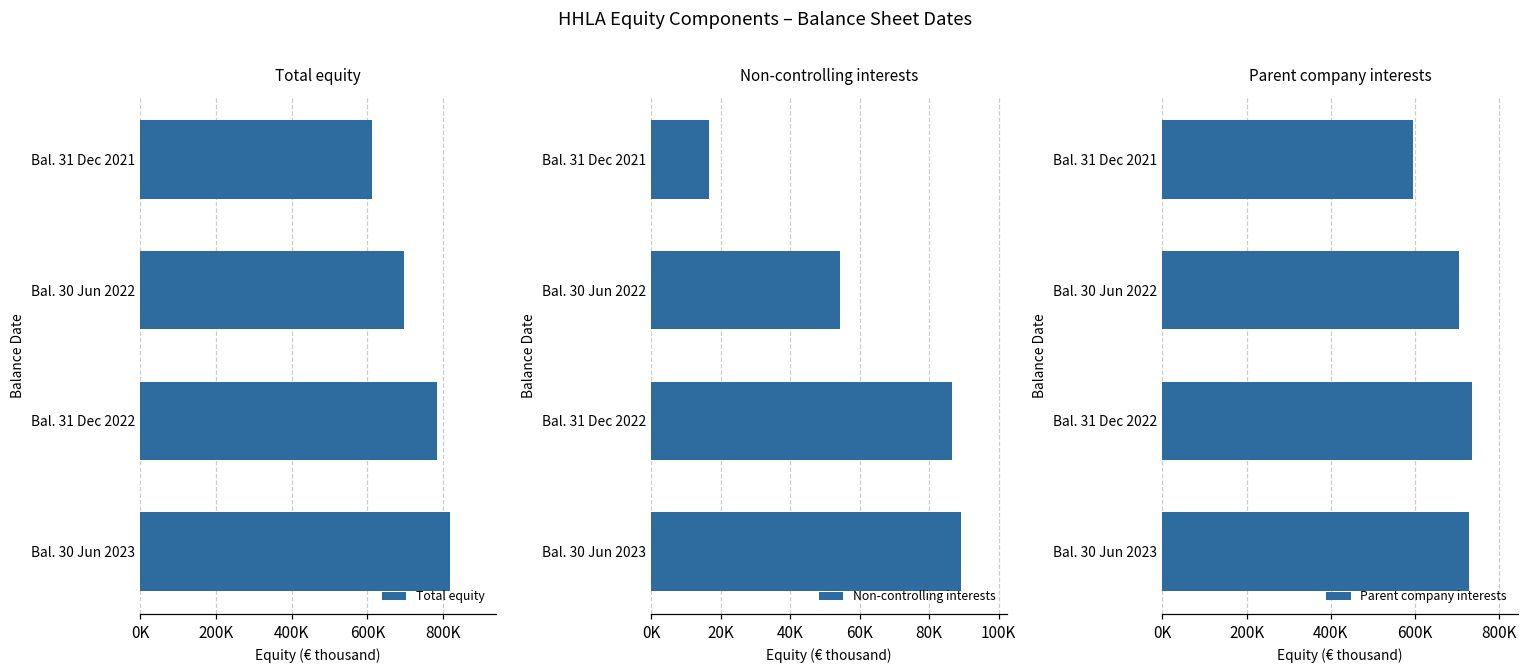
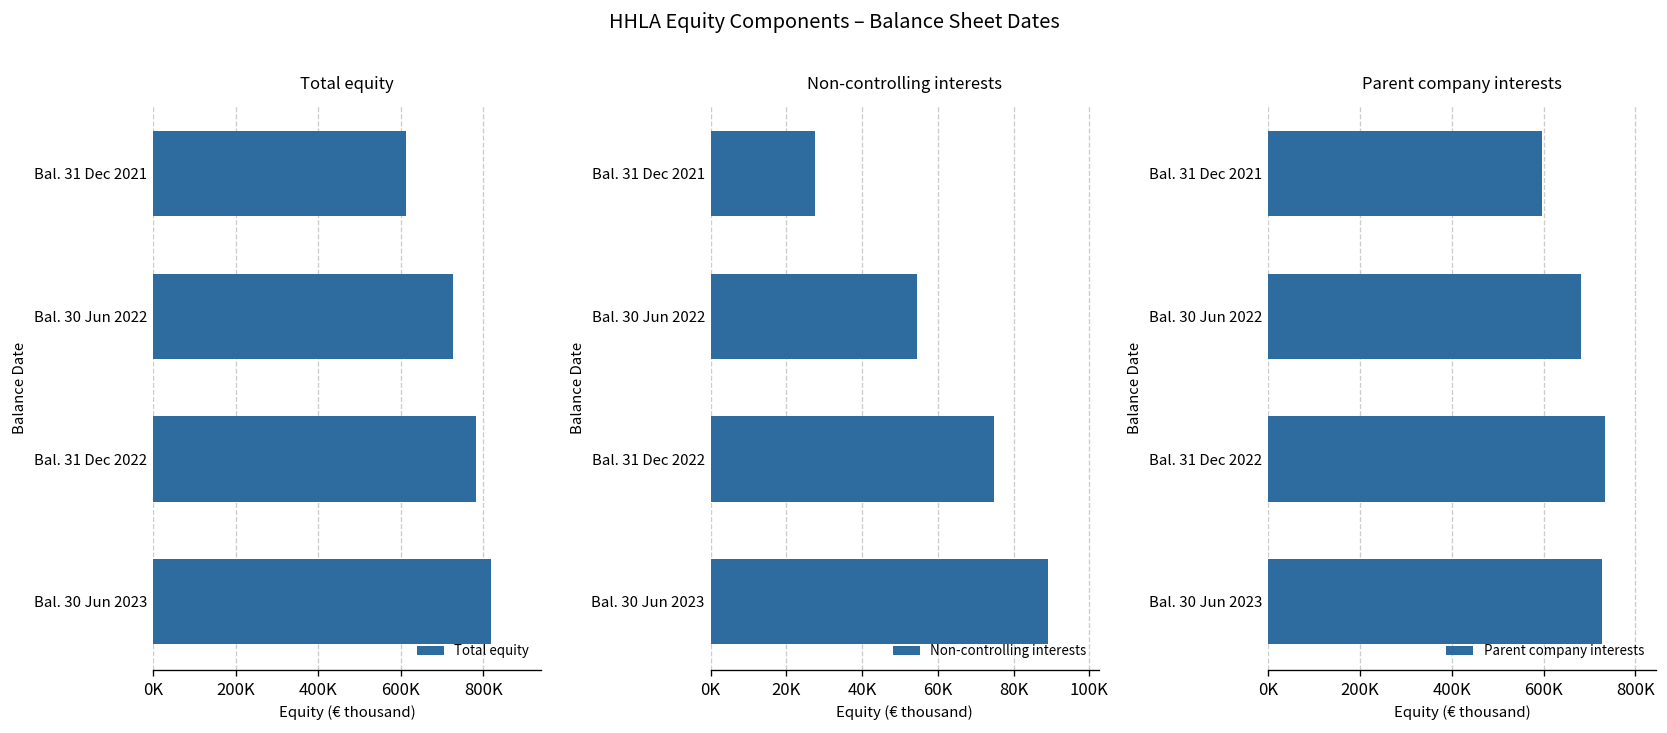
  {
    "Total equity": {
      "Bal. 31 Dec 2021": 610000,
-     "Bal. 30 Jun 2022": 700000,
+     "Bal. 30 Jun 2022": 730000,
      "Bal. 31 Dec 2022": 780000,
      "Bal. 30 Jun 2023": 820000
    },
    "Non-controlling interests": {
-     "Bal. 31 Dec 2021": 17000,
+     "Bal. 31 Dec 2021": 28000,
      "Bal. 30 Jun 2022": 54000,
-     "Bal. 31 Dec 2022": 87000,
+     "Bal. 31 Dec 2022": 75000,
      "Bal. 30 Jun 2023": 89000
    },
    "Parent company interests": {
      "Bal. 31 Dec 2021": 600000,
-     "Bal. 30 Jun 2022": 710000,
+     "Bal. 30 Jun 2022": 680000,
      "Bal. 31 Dec 2022": 730000,
      "Bal. 30 Jun 2023": 730000
    }
  }
